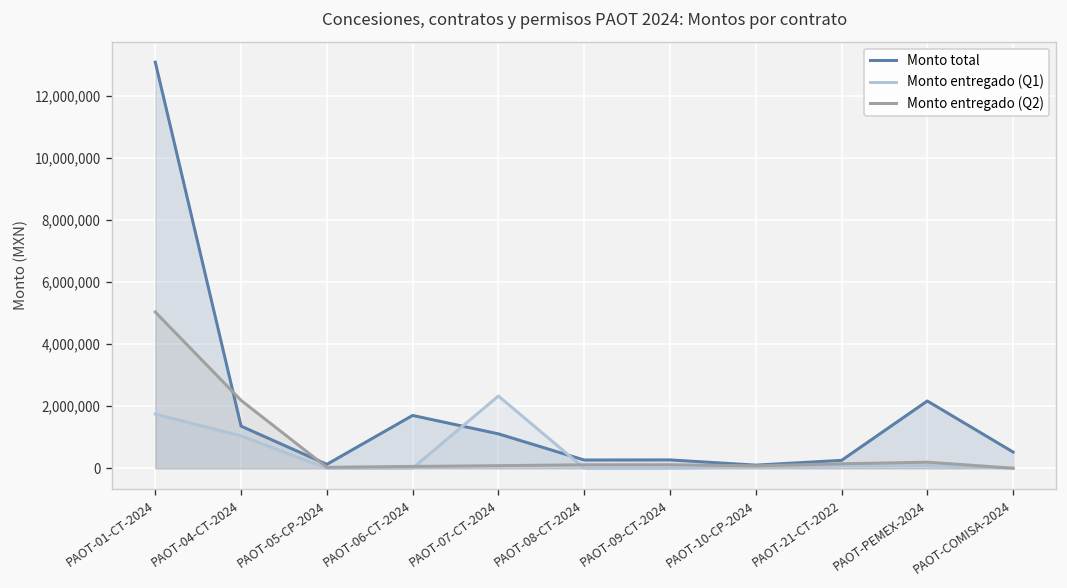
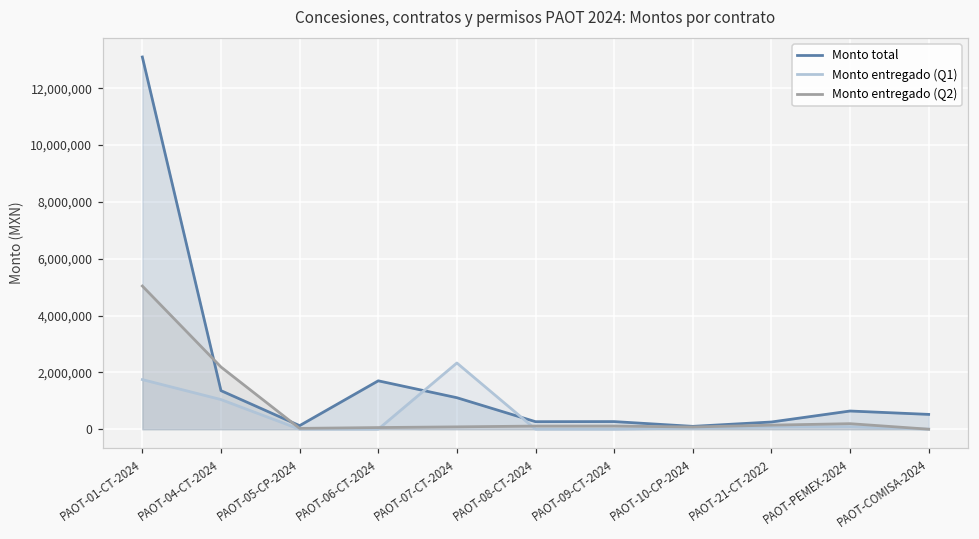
  {
    "Monto total": {
      "PAOT-01-CT-2024": "13,100,000",
      "PAOT-04-CT-2024": "1,400,000",
      "PAOT-06-CT-2024": "1,700,000",
      "PAOT-07-CT-2024": "1,100,000",
      "PAOT-08-CT-2024": "300,000",
      "PAOT-09-CT-2024": "300,000",
      "PAOT-21-CT-2022": "300,000",
-     "PAOT-PEMEX-2024": "2,200,000",
+     "PAOT-PEMEX-2024": "600,000",
      "PAOT-COMISA-2024": "500,000"
    },
    "Monto entregado (Q1)": {
      "PAOT-01-CT-2024": "1,700,000",
      "PAOT-04-CT-2024": "1,000,000",
      "PAOT-07-CT-2024": "2,300,000",
      "PAOT-08-CT-2024": "0",
      "PAOT-09-CT-2024": "0",
      "PAOT-PEMEX-2024": "100,000"
    },
    "Monto entregado (Q2)": {
      "PAOT-01-CT-2024": "5,000,000",
      "PAOT-04-CT-2024": "2,200,000",
      "PAOT-07-CT-2024": "100,000",
      "PAOT-08-CT-2024": "100,000",
      "PAOT-09-CT-2024": "100,000",
      "PAOT-PEMEX-2024": "200,000"
    }
  }
